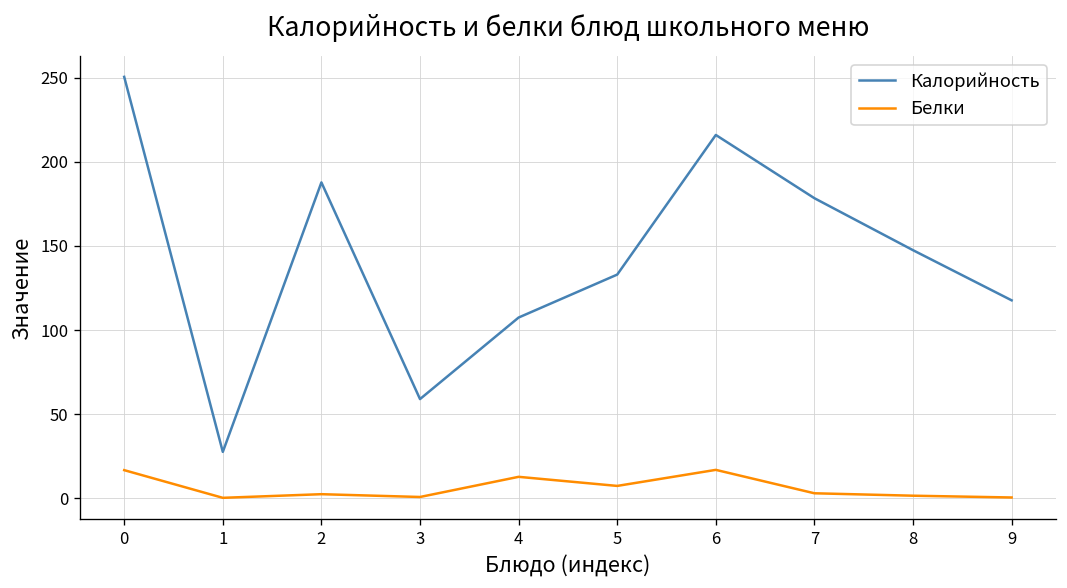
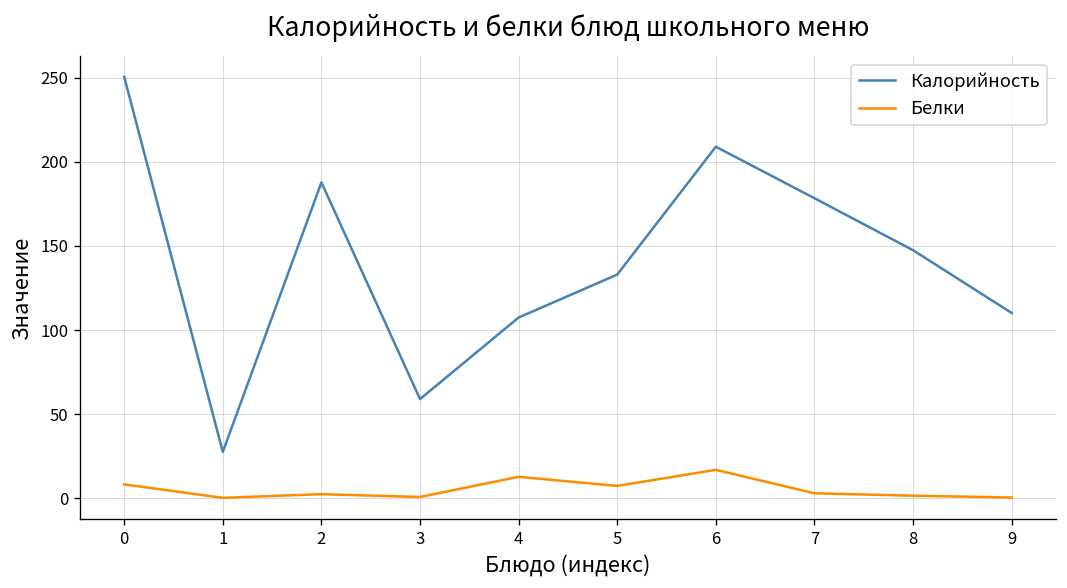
  {
    "Калорийность": {
      "0": 251,
      "1": 28,
      "2": 188,
      "3": 59,
      "4": 107,
      "5": 133,
-     "6": 216,
+     "6": 209,
      "7": 178,
      "8": 148,
-     "9": 118
+     "9": 110
    },
    "Белки": {
-     "0": 17,
+     "0": 8,
      "1": 0,
      "2": 2,
      "3": 1,
      "4": 13,
      "5": 7,
      "6": 17,
      "7": 3,
      "8": 2,
      "9": 1
    }
  }
